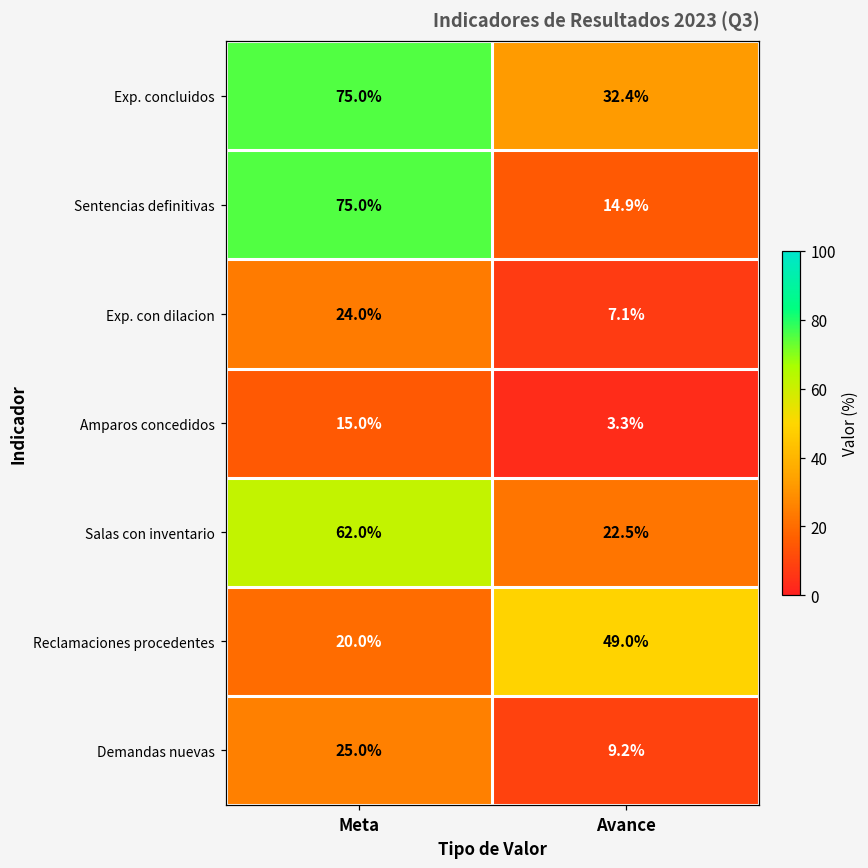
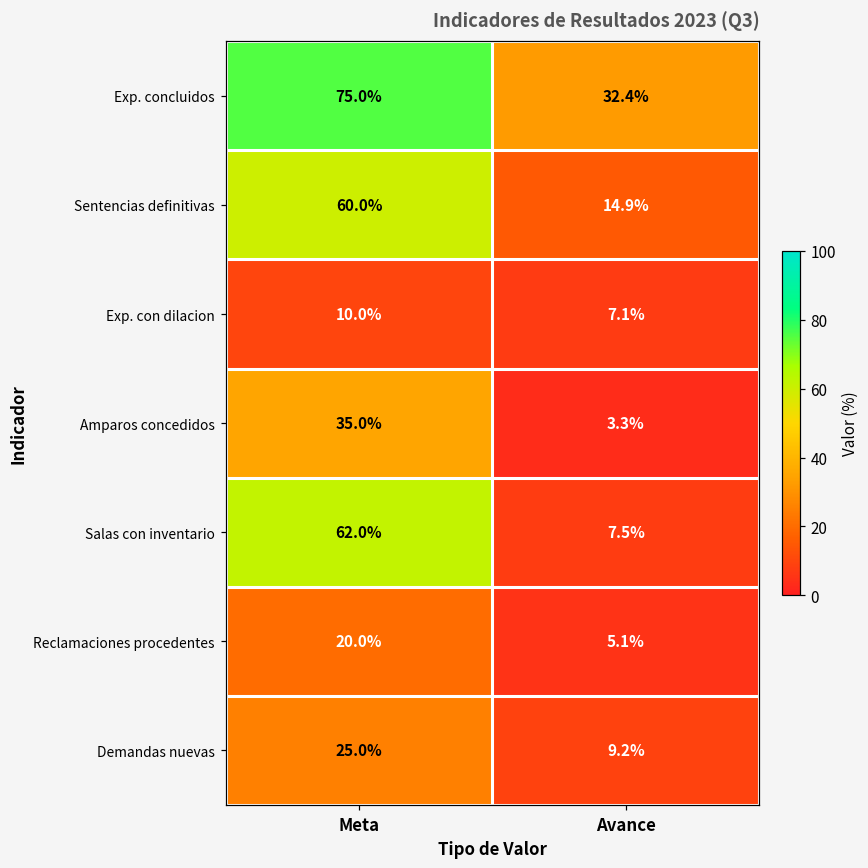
  {
    "Exp. concluidos": {
      "Meta": "75.0%",
      "Avance": "32.4%"
    },
    "Sentencias definitivas": {
-     "Meta": "75.0%",
+     "Meta": "60.0%",
      "Avance": "14.9%"
    },
    "Exp. con dilacion": {
-     "Meta": "24.0%",
+     "Meta": "10.0%",
      "Avance": "7.1%"
    },
    "Amparos concedidos": {
-     "Meta": "15.0%",
+     "Meta": "35.0%",
      "Avance": "3.3%"
    },
    "Salas con inventario": {
      "Meta": "62.0%",
-     "Avance": "22.5%"
+     "Avance": "7.5%"
    },
    "Reclamaciones procedentes": {
      "Meta": "20.0%",
-     "Avance": "49.0%"
+     "Avance": "5.1%"
    },
    "Demandas nuevas": {
      "Meta": "25.0%",
      "Avance": "9.2%"
    }
  }
